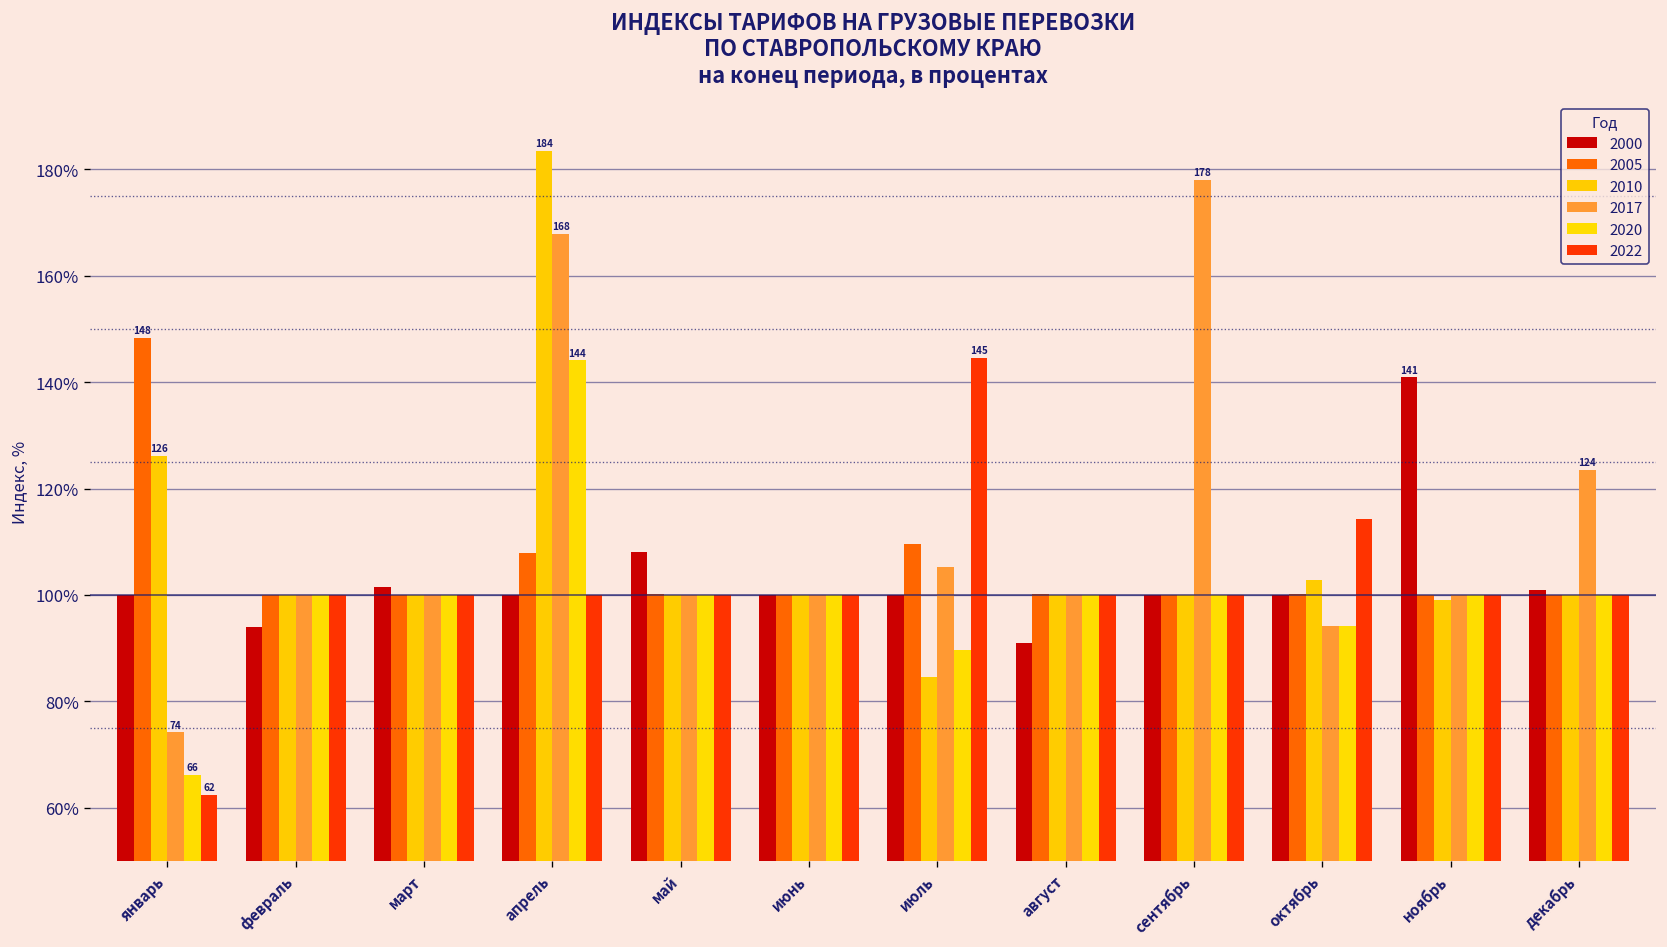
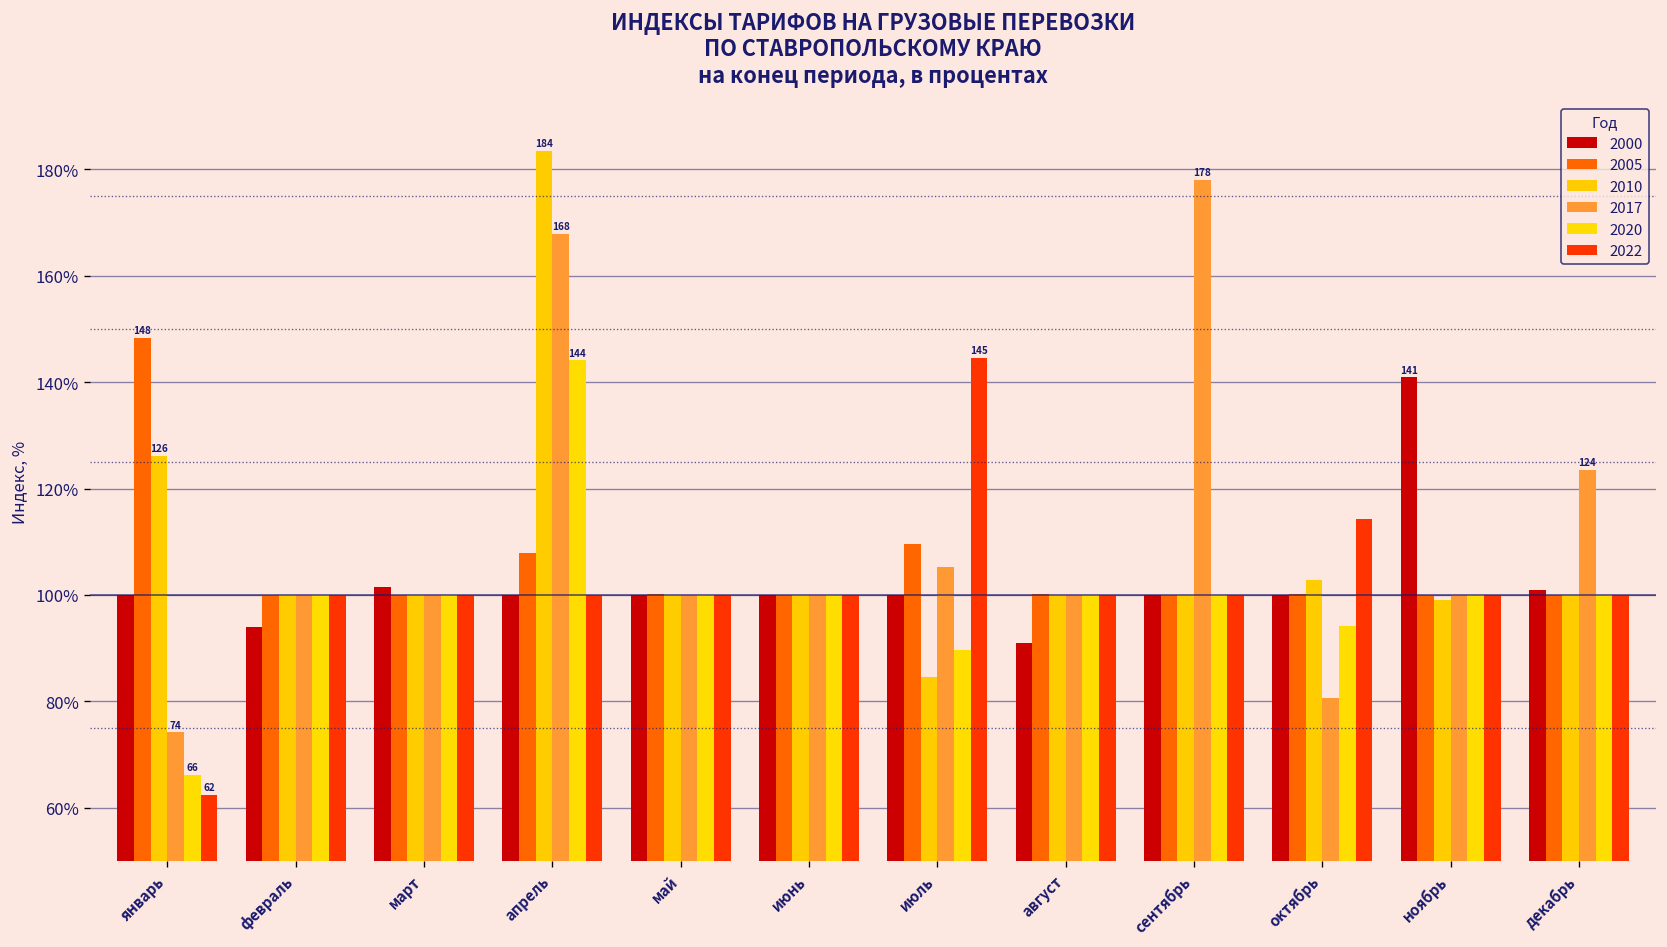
  {
    "2000": {
      "январь": "100%",
      "февраль": "94%",
      "март": "102%",
      "апрель": "100%",
-     "май": "108%",
+     "май": "100%",
      "июнь": "100%",
      "июль": "100%",
      "август": "91%",
      "сентябрь": "100%",
      "октябрь": "100%",
      "декабрь": "101%"
    },
    "2017": {
      "февраль": "100%",
      "март": "100%",
      "май": "100%",
      "июнь": "100%",
      "июль": "105%",
      "август": "100%",
-     "октябрь": "94%",
+     "октябрь": "81%",
      "ноябрь": "100%"
    }
  }
